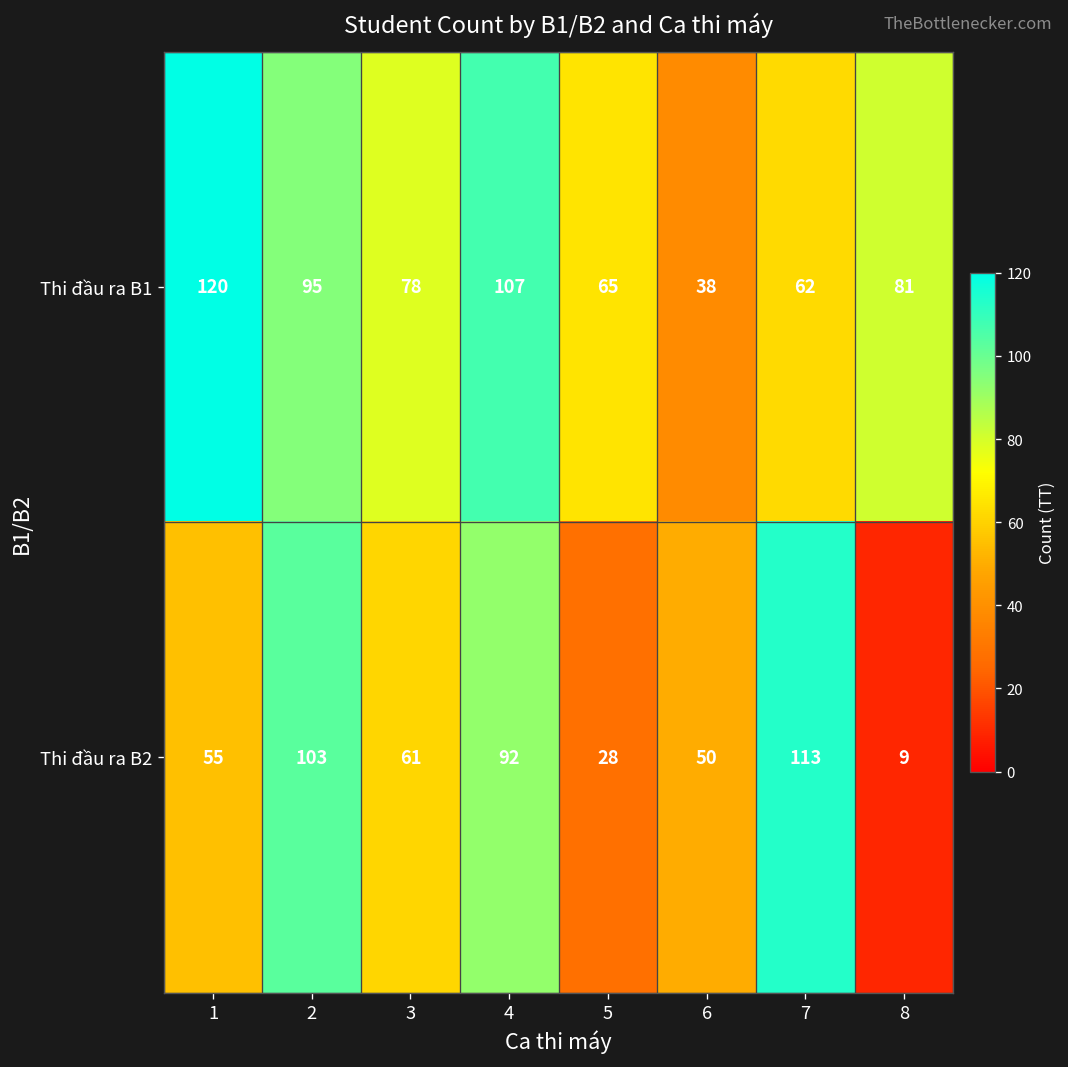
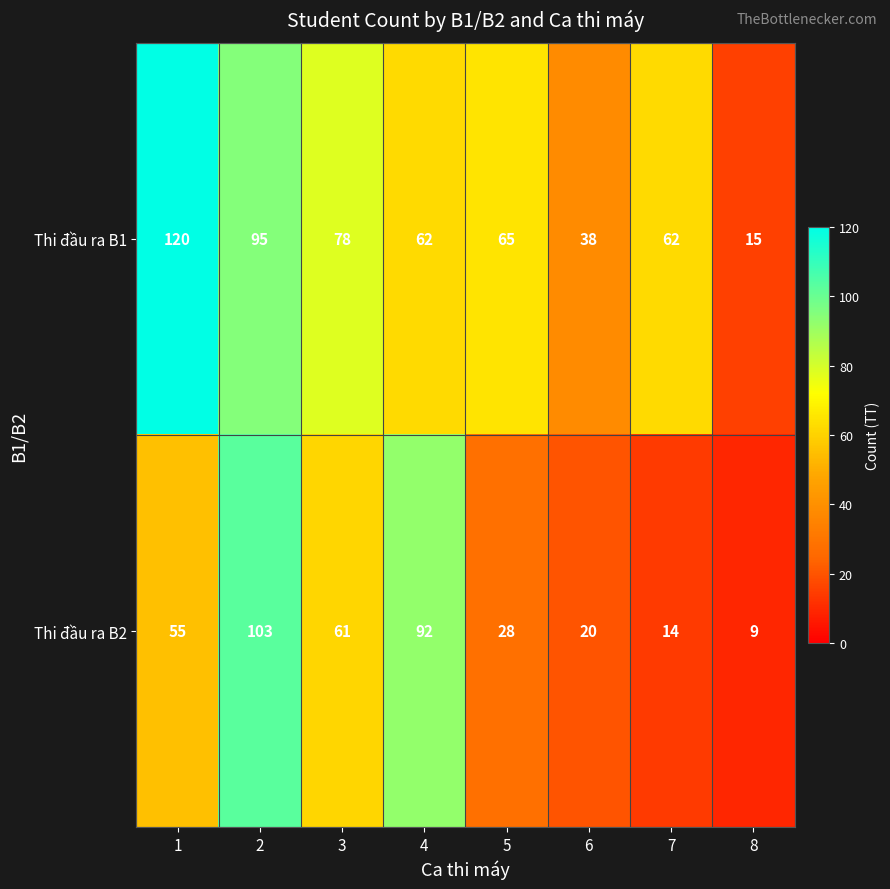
  {
    "Thi đầu ra B1": {
      "1": 120,
      "2": 95,
      "3": 78,
-     "4": 107,
+     "4": 62,
      "5": 65,
      "6": 38,
      "7": 62,
-     "8": 81
+     "8": 15
    },
    "Thi đầu ra B2": {
      "1": 55,
      "2": 103,
      "3": 61,
      "4": 92,
      "5": 28,
-     "6": 50,
-     "7": 113,
+     "6": 20,
+     "7": 14,
      "8": 9
    }
  }
